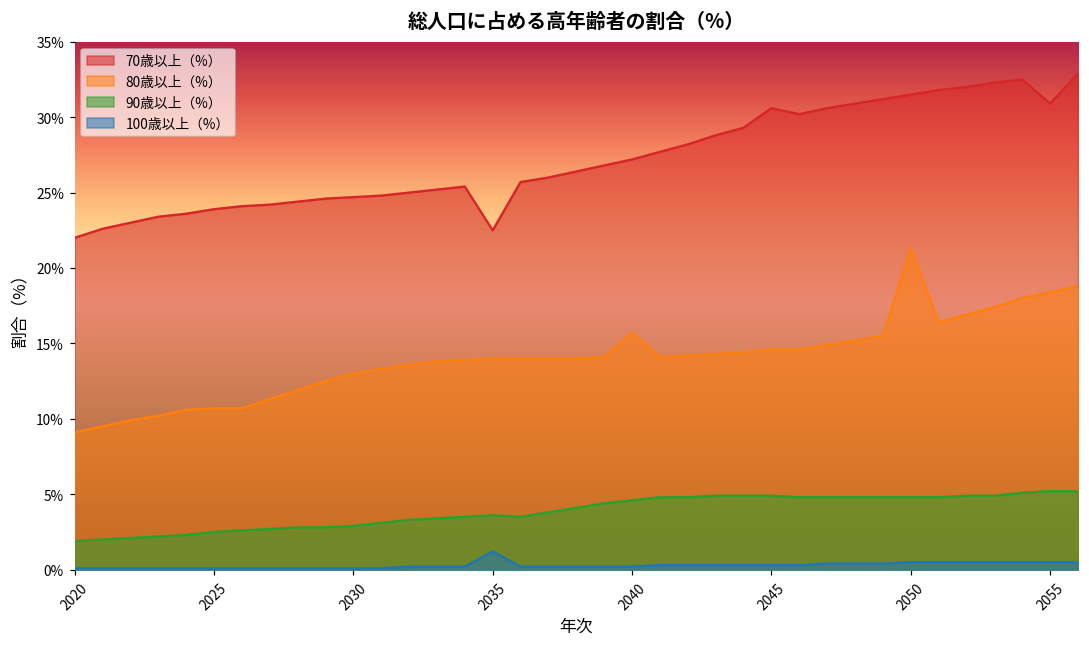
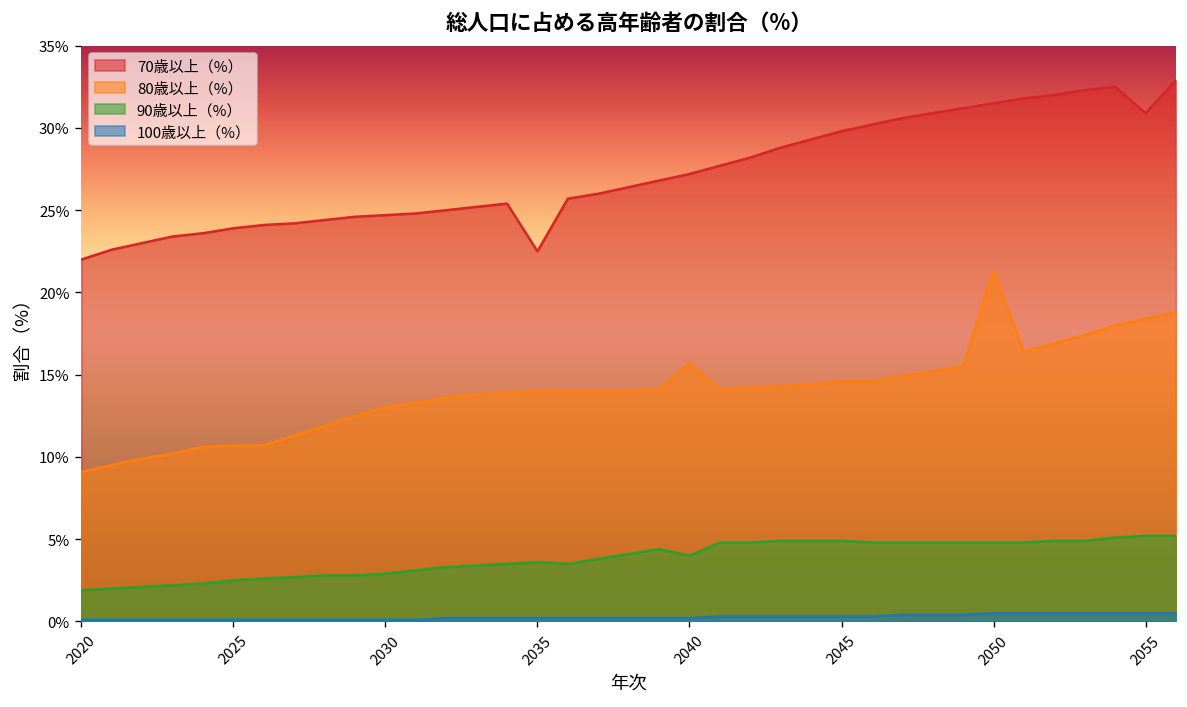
  {
    "70歳以上（%）": {
      "2020": "22.0%",
      "2025": "23.9%",
      "2030": "24.7%",
      "2035": "22.5%",
      "2040": "27.2%",
-     "2045": "30.6%",
+     "2045": "29.8%",
      "2050": "31.5%",
      "2055": "30.9%"
    },
    "80歳以上（%）": {
      "2020": "9.1%",
      "2025": "10.7%",
      "2030": "13.0%",
      "2035": "14.0%",
      "2040": "15.7%",
      "2045": "14.6%",
      "2050": "21.3%",
      "2055": "18.4%"
    },
    "90歳以上（%）": {
      "2020": "1.9%",
      "2025": "2.5%",
      "2030": "2.9%",
      "2035": "3.6%",
-     "2040": "4.6%",
+     "2040": "4.0%",
      "2045": "4.9%",
      "2050": "4.8%",
      "2055": "5.2%"
    },
    "100歳以上（%）": {
      "2020": "0.1%",
      "2025": "0.1%",
      "2030": "0.1%",
-     "2035": "1.2%",
+     "2035": "0.2%",
      "2040": "0.2%",
      "2045": "0.3%",
      "2050": "0.5%",
      "2055": "0.5%"
    }
  }
